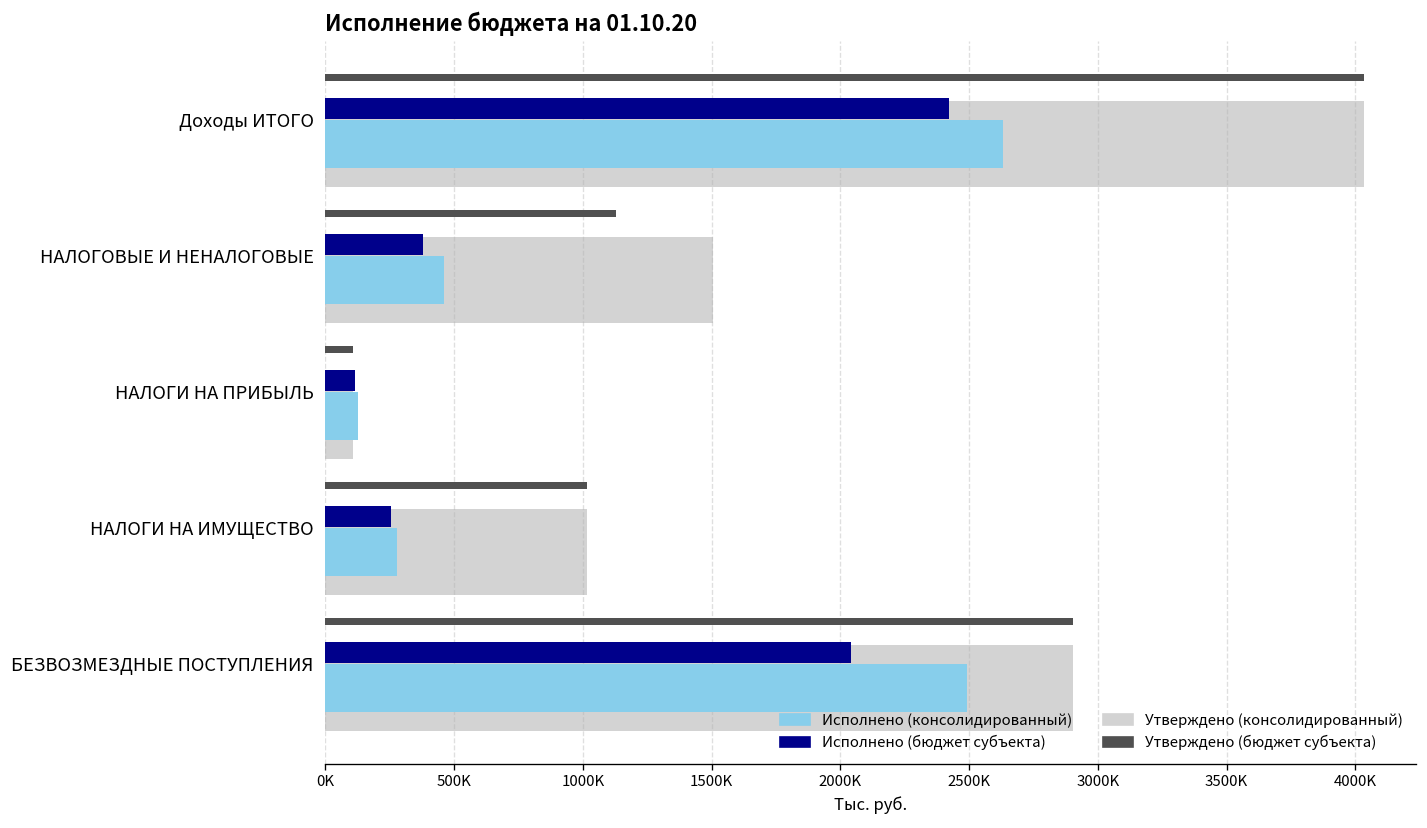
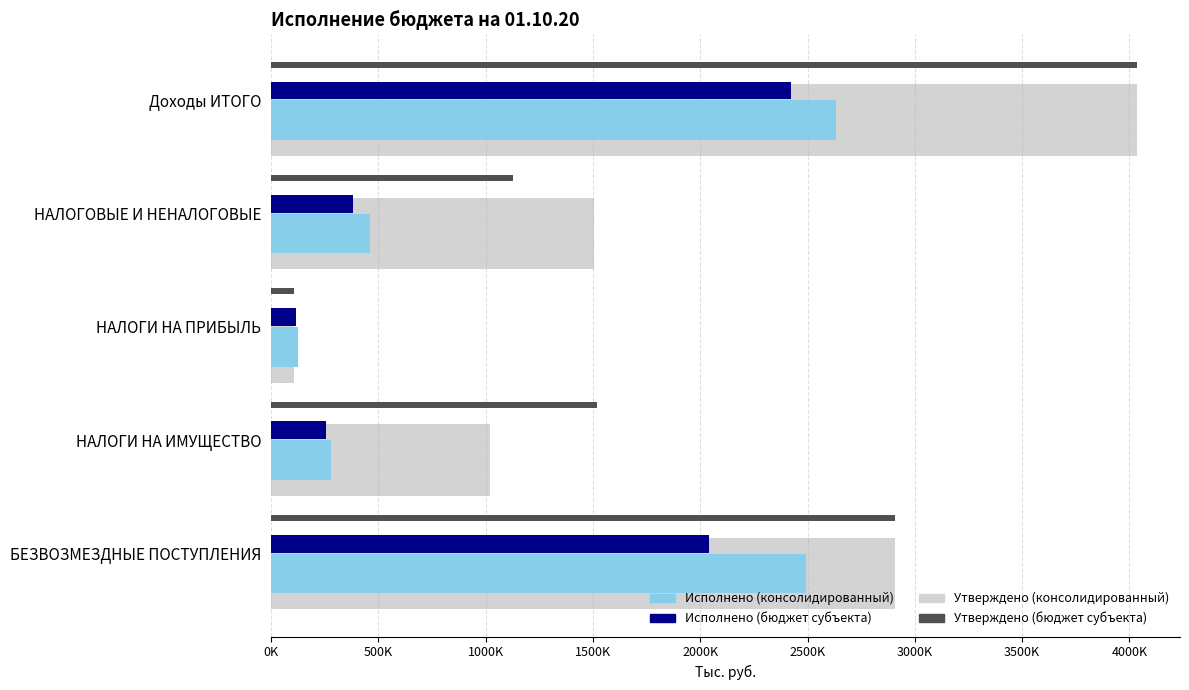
  {
    "Утверждено (консолидированный)": {
      "Доходы ИТОГО": 4030000,
      "НАЛОГОВЫЕ И НЕНАЛОГОВЫЕ": 1510000,
      "НАЛОГИ НА ИМУЩЕСТВО": 1020000,
      "БЕЗВОЗМЕЗДНЫЕ ПОСТУПЛЕНИЯ": 2910000
    },
    "Исполнено (консолидированный)": {
      "НАЛОГИ НА ПРИБЫЛЬ": 130000
    },
    "Исполнено (бюджет субъекта)": {
      "НАЛОГИ НА ПРИБЫЛЬ": 120000
    },
    "Утверждено (бюджет субъекта)": {
      "Доходы ИТОГО": 4030000,
      "НАЛОГОВЫЕ И НЕНАЛОГОВЫЕ": 1130000,
      "НАЛОГИ НА ПРИБЫЛЬ": 110000,
-     "НАЛОГИ НА ИМУЩЕСТВО": 1020000,
+     "НАЛОГИ НА ИМУЩЕСТВО": 1520000,
      "БЕЗВОЗМЕЗДНЫЕ ПОСТУПЛЕНИЯ": 2910000
    }
  }
